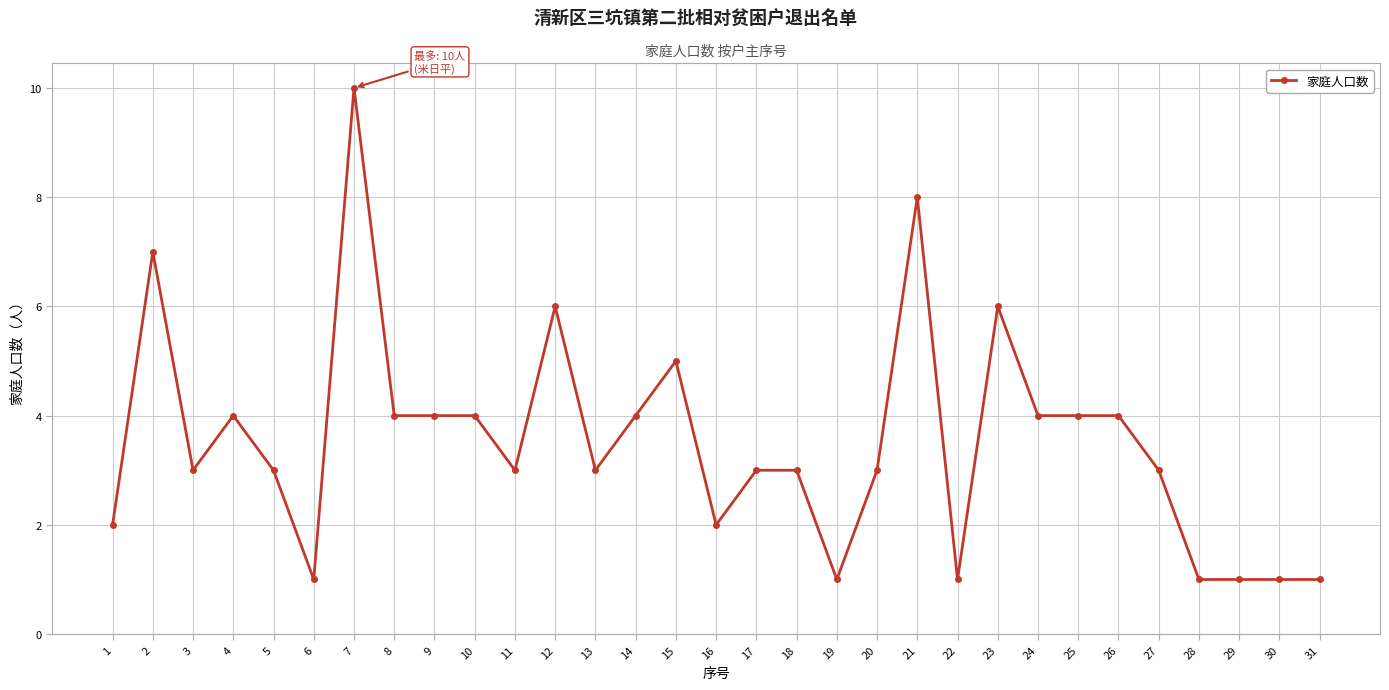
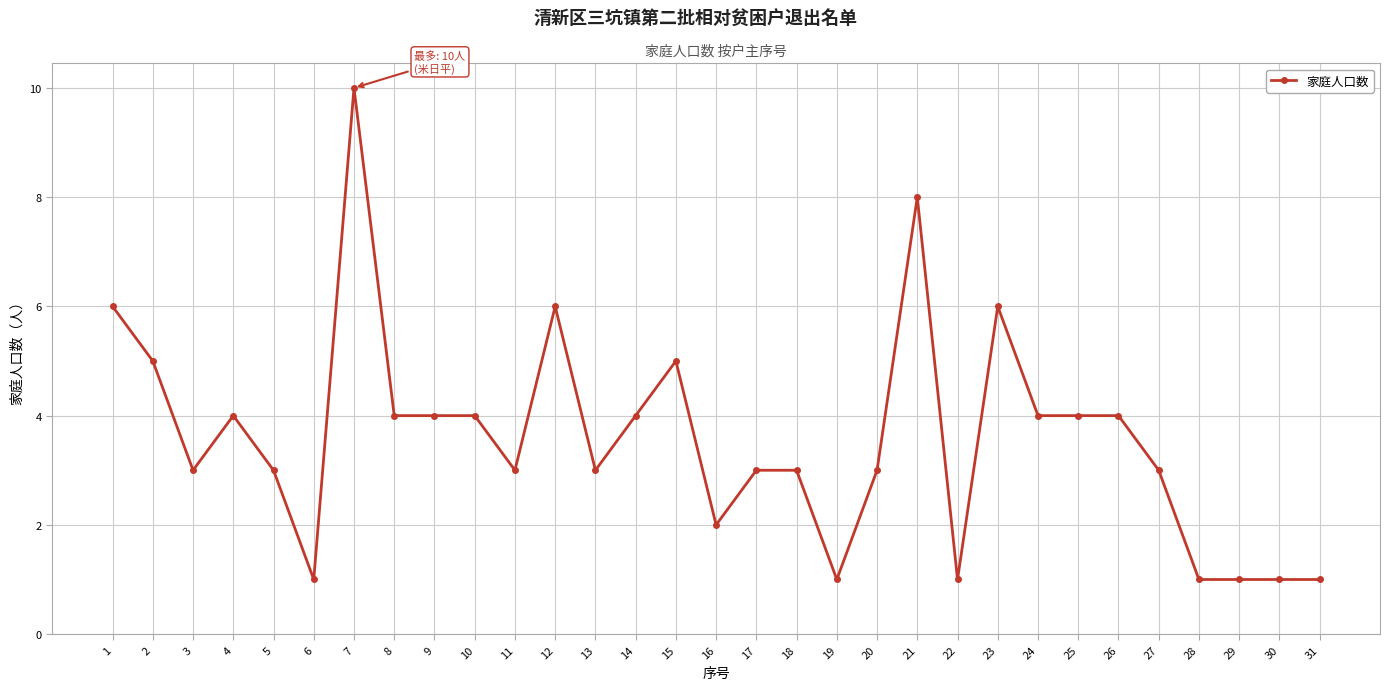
  {
-   "1": 2,
-   "2": 7,
+   "1": 6,
+   "2": 5,
    "3": 3,
    "4": 4,
    "5": 3,
    "6": 1,
    "8": 4,
    "9": 4,
    "10": 4,
    "11": 3,
    "12": 6,
    "13": 3,
    "14": 4,
    "15": 5,
    "16": 2,
    "17": 3,
    "18": 3,
    "19": 1,
    "20": 3,
    "21": 8,
    "22": 1,
    "23": 6,
    "24": 4,
    "25": 4,
    "26": 4,
    "27": 3,
    "28": 1,
    "29": 1,
    "30": 1,
    "31": 1
  }
